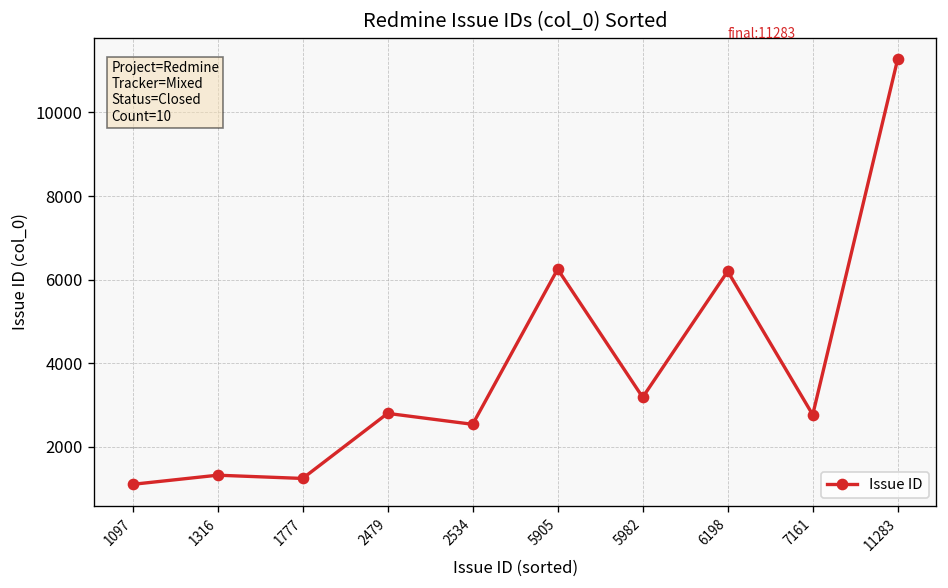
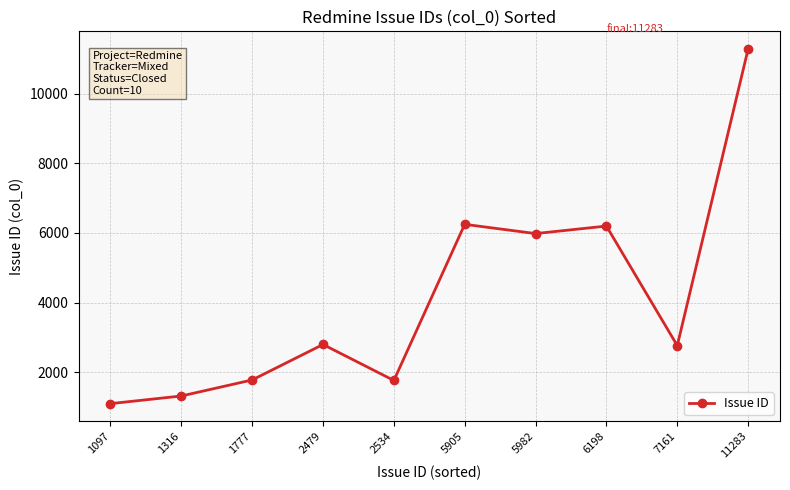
  {
    "1097": 1100,
    "1316": 1300,
-   "1777": 1200,
+   "1777": 1800,
    "2479": 2800,
-   "2534": 2500,
+   "2534": 1800,
    "5905": 6200,
-   "5982": 3200,
+   "5982": 6000,
    "6198": 6200,
    "7161": 2800,
    "11283": 11300
  }
